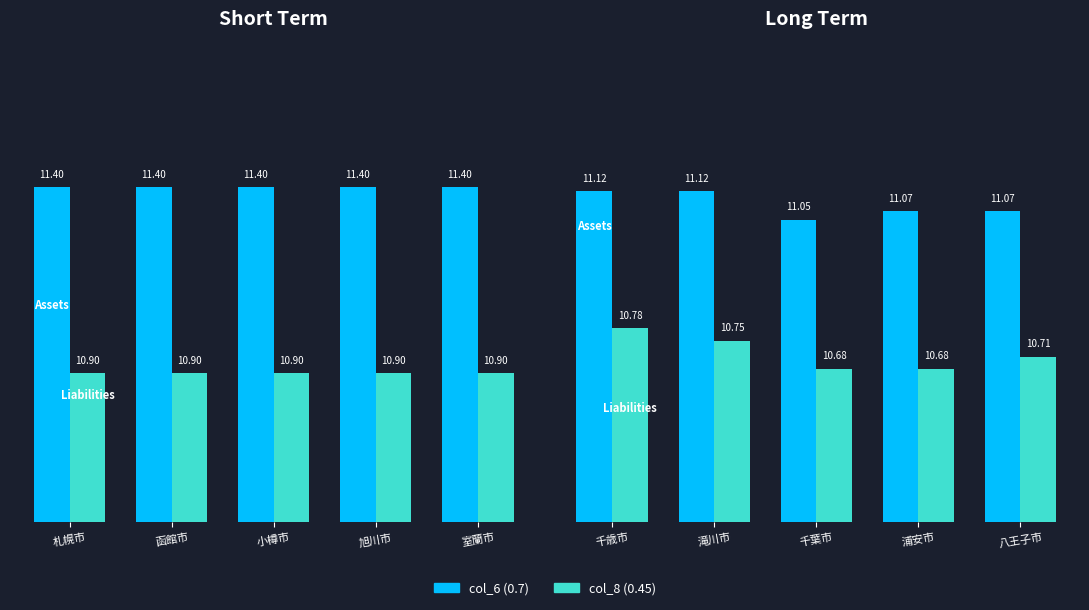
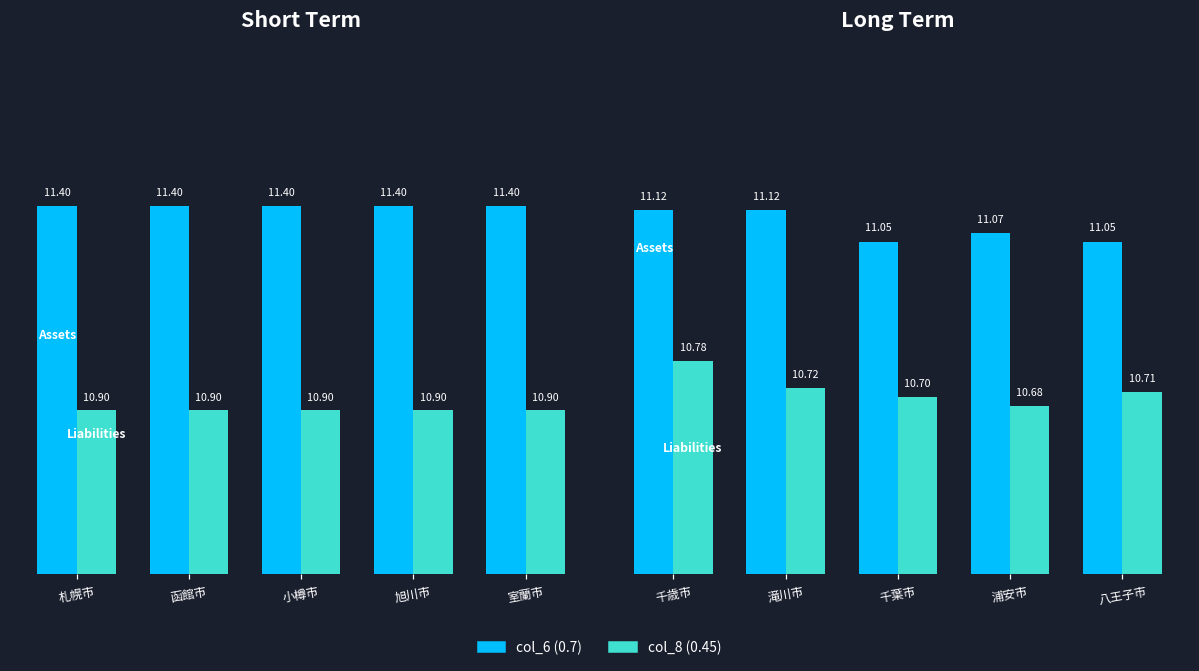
  {
    "Short Term": {
      "col_6 (0.7)": {
        "札幌市": 11.40,
        "函館市": 11.40,
        "小樽市": 11.40,
        "旭川市": 11.40,
        "室蘭市": 11.40
      },
      "col_8 (0.45)": {
        "札幌市": 10.90,
        "函館市": 10.90,
        "小樽市": 10.90,
        "旭川市": 10.90,
        "室蘭市": 10.90
      }
    },
    "Long Term": {
      "col_6 (0.7)": {
        "千歳市": 11.12,
        "滝川市": 11.12,
        "千葉市": 11.05,
        "浦安市": 11.07,
-       "八王子市": 11.07
+       "八王子市": 11.05
      },
      "col_8 (0.45)": {
        "千歳市": 10.78,
-       "滝川市": 10.75,
-       "千葉市": 10.68,
+       "滝川市": 10.72,
+       "千葉市": 10.70,
        "浦安市": 10.68,
        "八王子市": 10.71
      }
    }
  }
